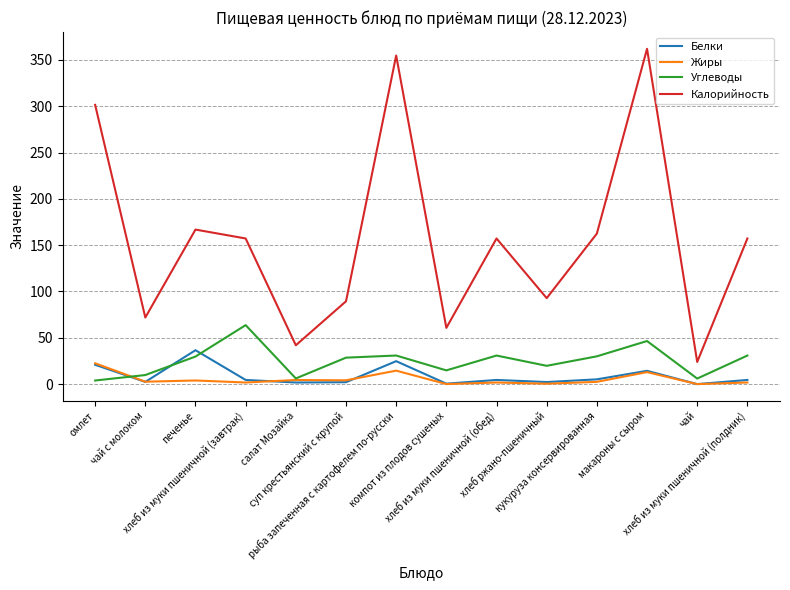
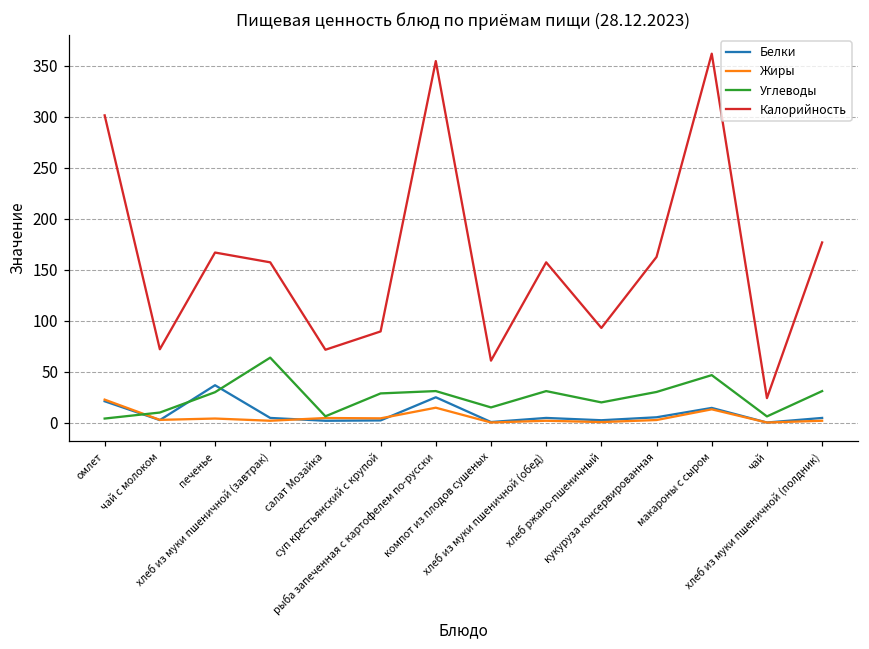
  {
    "Белки": {
      "печенье": 40,
      "хлеб из муки пшеничной (завтрак)": 0,
      "рыба запеченная с картофелем по-русски": 20,
      "хлеб из муки пшеничной (обед)": 0,
      "хлеб из муки пшеничной (полдник)": 0
    },
    "Жиры": {
      "печенье": 0,
      "хлеб из муки пшеничной (завтрак)": 0,
      "рыба запеченная с картофелем по-русски": 10,
      "хлеб из муки пшеничной (обед)": 0,
      "хлеб из муки пшеничной (полдник)": 0
    },
    "Углеводы": {
      "омлет": 0,
      "чай с молоком": 10,
      "печенье": 30,
      "хлеб из муки пшеничной (завтрак)": 60,
      "суп крестьянский с крупой": 30,
      "рыба запеченная с картофелем по-русски": 30,
      "компот из плодов сушеных": 10,
      "хлеб из муки пшеничной (обед)": 30,
      "хлеб ржано-пшеничный": 20,
      "кукуруза консервированная": 30,
      "макароны с сыром": 50,
      "чай": 10,
      "хлеб из муки пшеничной (полдник)": 30
    },
    "Калорийность": {
      "омлет": 300,
      "чай с молоком": 70,
      "печенье": 170,
      "хлеб из муки пшеничной (завтрак)": 160,
-     "салат Мозайка": 40,
+     "салат Мозайка": 70,
      "суп крестьянский с крупой": 90,
      "рыба запеченная с картофелем по-русски": 350,
      "компот из плодов сушеных": 60,
      "хлеб из муки пшеничной (обед)": 160,
      "хлеб ржано-пшеничный": 90,
      "кукуруза консервированная": 160,
      "макароны с сыром": 360,
      "чай": 20,
-     "хлеб из муки пшеничной (полдник)": 160
+     "хлеб из муки пшеничной (полдник)": 180
    }
  }
